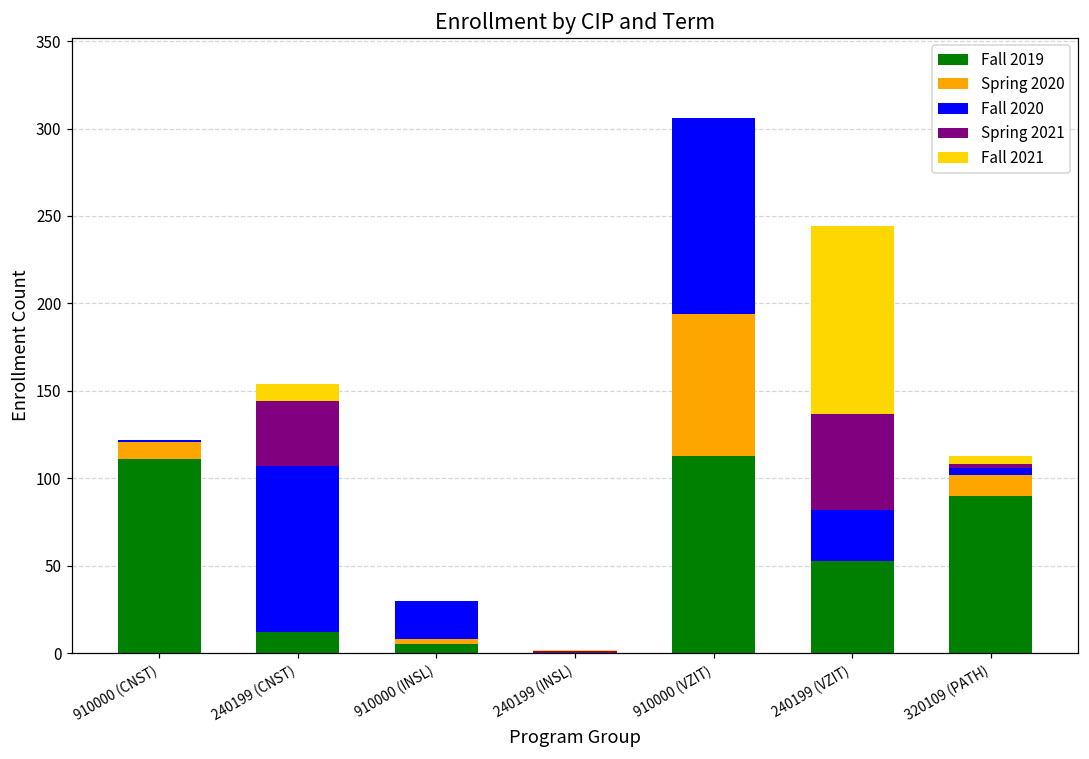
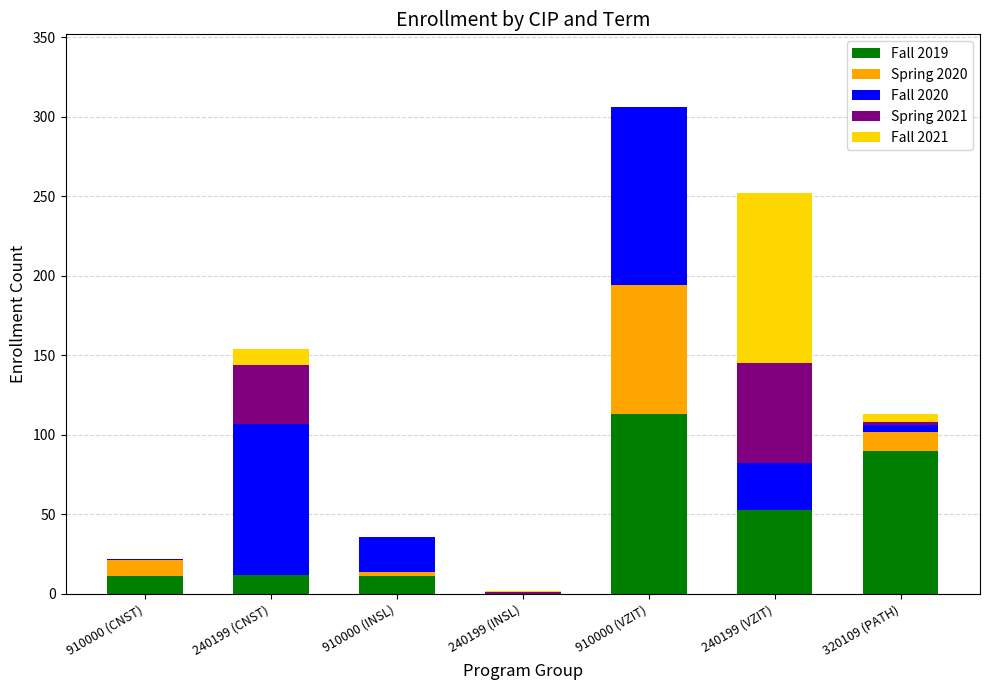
  {
    "Fall 2019": {
-     "910000 (CNST)": 111,
+     "910000 (CNST)": 11,
      "240199 (CNST)": 12,
-     "910000 (INSL)": 5,
+     "910000 (INSL)": 11,
      "240199 (INSL)": 0,
      "910000 (VZIT)": 113,
      "240199 (VZIT)": 53,
      "320109 (PATH)": 90
    },
    "Fall 2020": {
      "240199 (CNST)": 95,
      "910000 (INSL)": 22,
      "240199 (INSL)": 0,
      "910000 (VZIT)": 112,
      "240199 (VZIT)": 29,
      "320109 (PATH)": 4
    },
    "Spring 2021": {
      "910000 (CNST)": 0,
      "240199 (CNST)": 37,
      "910000 (INSL)": 0,
      "910000 (VZIT)": 0,
-     "240199 (VZIT)": 55,
+     "240199 (VZIT)": 63,
      "320109 (PATH)": 2
    }
  }
